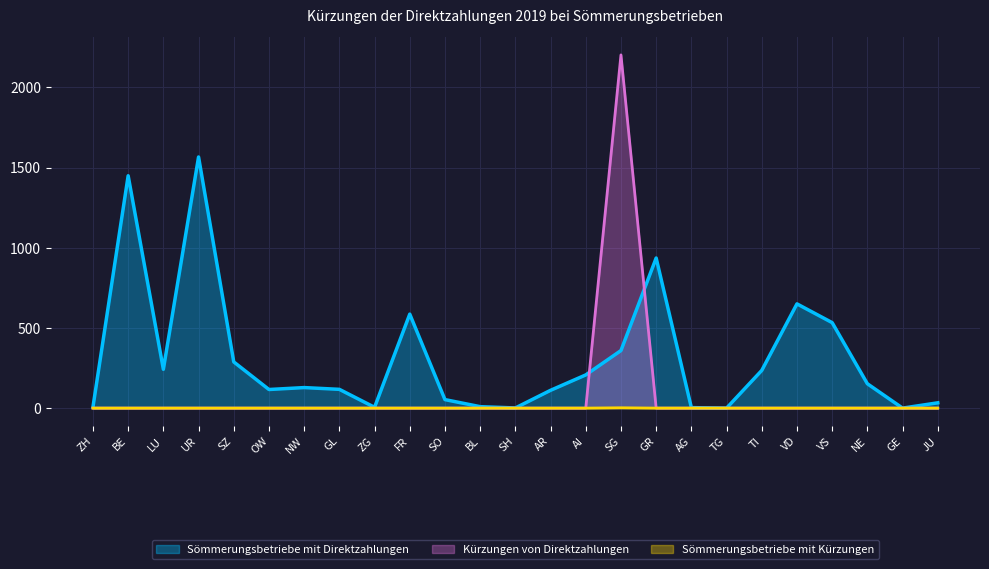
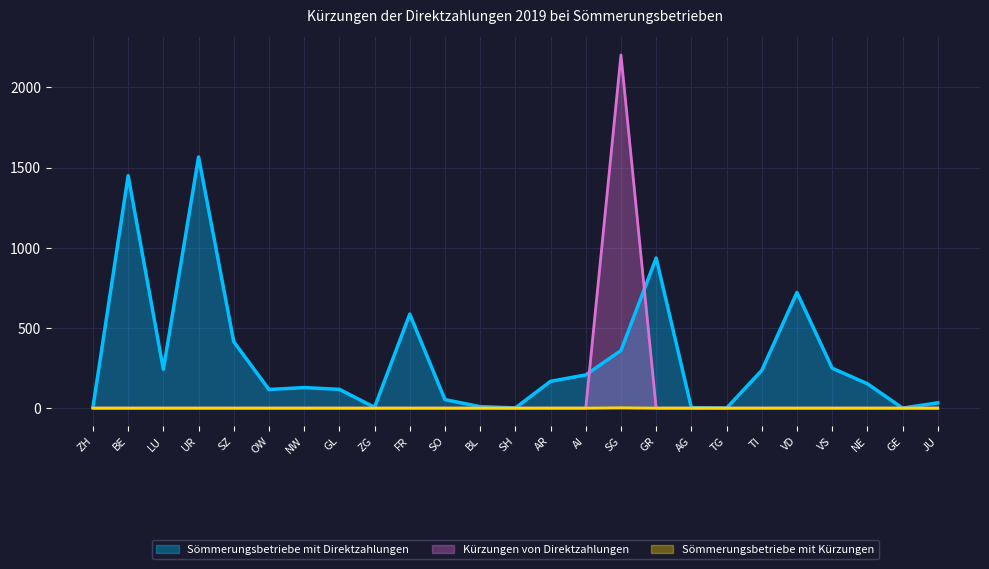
  {
    "Sömmerungsbetriebe mit Direktzahlungen": {
      "BE": 1450,
      "LU": 240,
      "UR": 1570,
-     "SZ": 290,
+     "SZ": 410,
      "OW": 120,
      "NW": 130,
      "GL": 120,
      "FR": 590,
      "SO": 50,
-     "AR": 110,
+     "AR": 170,
      "AI": 210,
      "SG": 360,
      "GR": 940,
      "TI": 240,
-     "VD": 650,
-     "VS": 530,
+     "VD": 720,
+     "VS": 250,
      "NE": 150,
      "JU": 30
    },
    "Kürzungen von Direktzahlungen": {
      "SG": 2200
    },
    "Sömmerungsbetriebe mit Kürzungen": {
      "SG": 0
    }
  }
